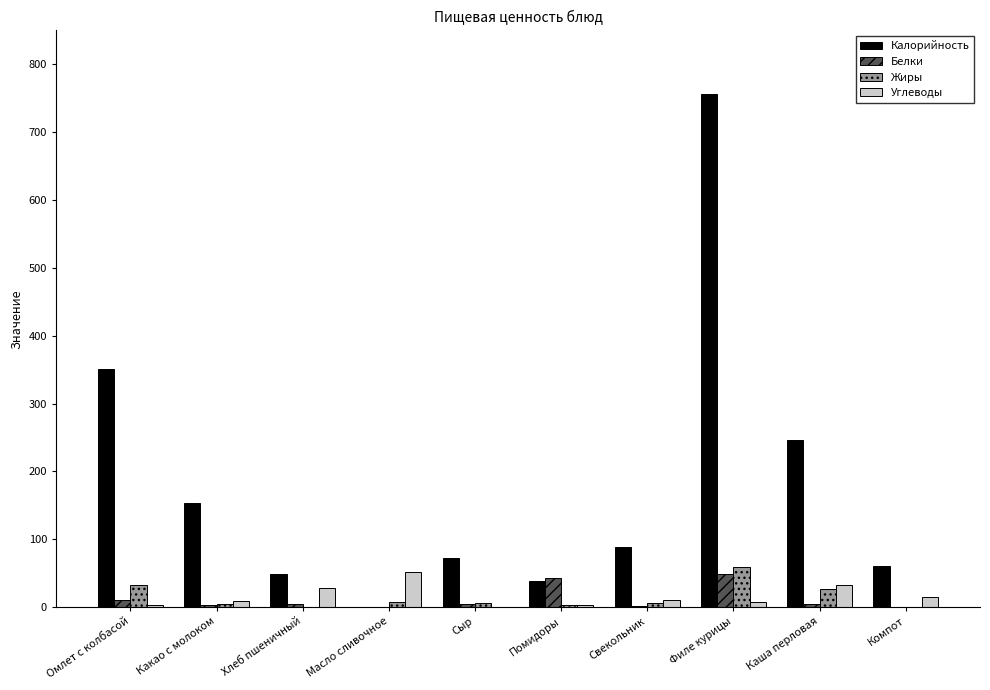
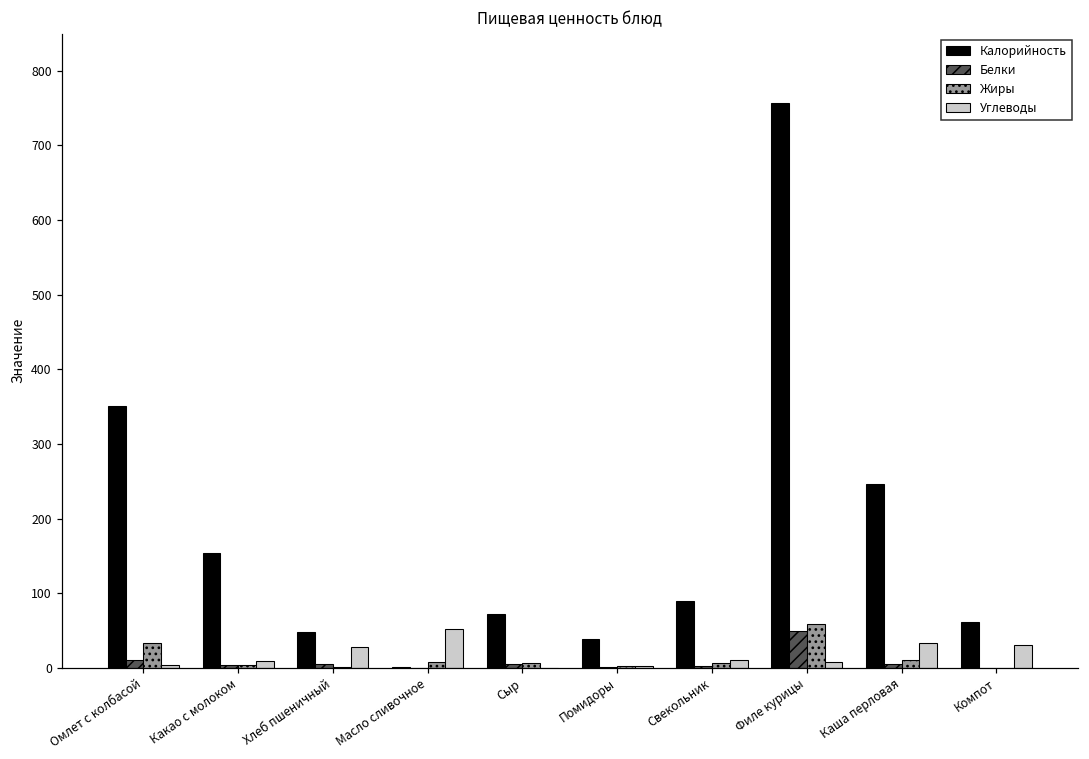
  {
    "Калорийность": {
      "Омлет с колбасой": 350,
      "Какао с молоком": 150,
      "Хлеб пшеничный": 50,
      "Сыр": 70,
      "Помидоры": 40,
      "Свекольник": 90,
      "Филе курицы": 760,
      "Каша перловая": 250,
      "Компот": 60
    },
    "Белки": {
      "Омлет с колбасой": 10,
      "Какао с молоком": 0,
      "Хлеб пшеничный": 0,
      "Сыр": 0,
-     "Помидоры": 40,
+     "Помидоры": 0,
      "Филе курицы": 50,
      "Каша перловая": 0,
      "Компот": 0
    },
    "Жиры": {
      "Омлет с колбасой": 30,
      "Какао с молоком": 0,
      "Масло сливочное": 10,
      "Сыр": 10,
      "Свекольник": 10,
      "Филе курицы": 60,
-     "Каша перловая": 30,
+     "Каша перловая": 10,
      "Компот": 0
    },
    "Углеводы": {
      "Омлет с колбасой": 0,
      "Какао с молоком": 10,
      "Хлеб пшеничный": 30,
      "Масло сливочное": 50,
      "Сыр": 0,
      "Свекольник": 10,
      "Филе курицы": 10,
      "Каша перловая": 30,
-     "Компот": 20
+     "Компот": 30
    }
  }
